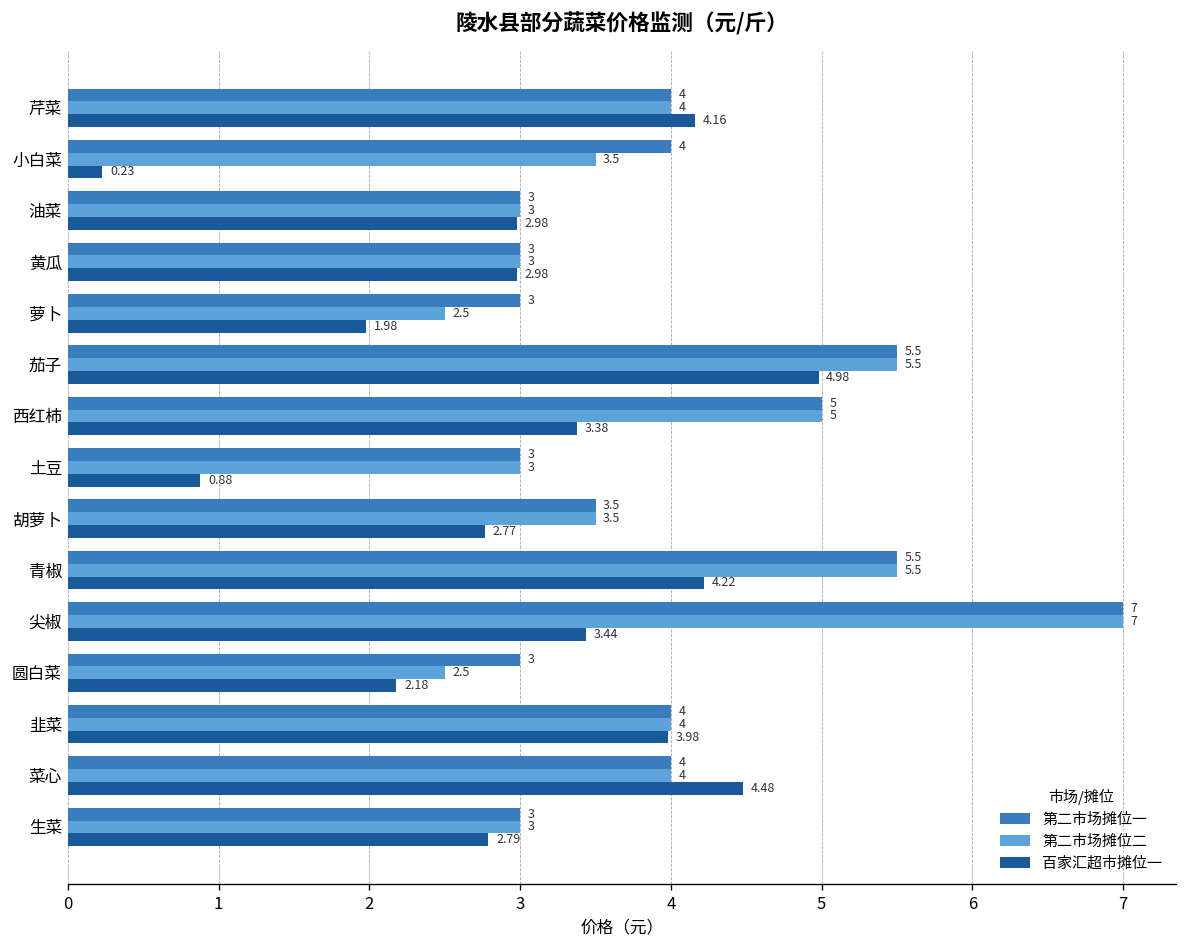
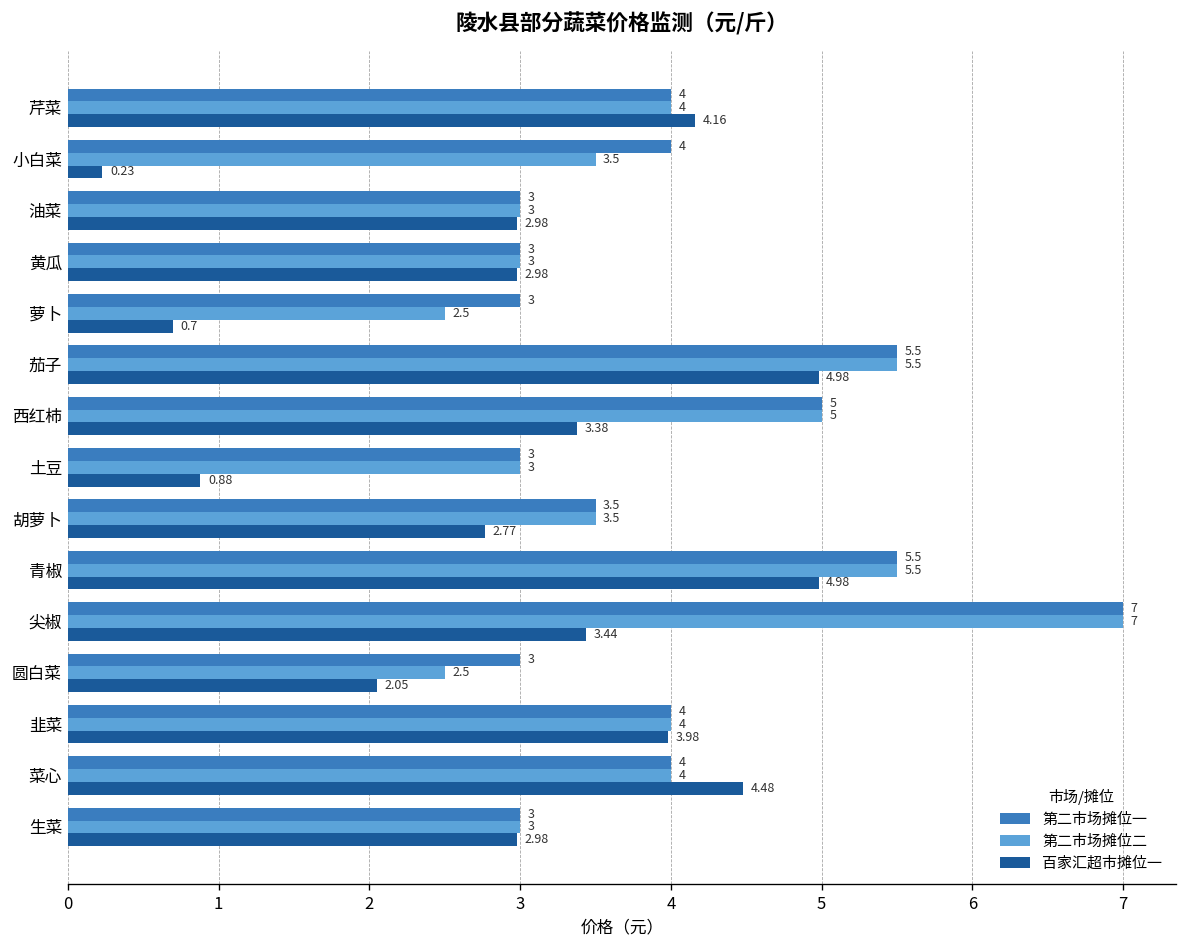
  {
    "百家汇超市摊位一": {
      "芹菜": 4.16,
      "小白菜": 0.23,
      "油菜": 2.98,
      "黄瓜": 2.98,
-     "萝卜": 1.98,
+     "萝卜": 0.7,
      "茄子": 4.98,
      "西红柿": 3.38,
      "土豆": 0.88,
      "胡萝卜": 2.77,
-     "青椒": 4.22,
+     "青椒": 4.98,
      "尖椒": 3.44,
-     "圆白菜": 2.18,
+     "圆白菜": 2.05,
      "韭菜": 3.98,
      "菜心": 4.48,
-     "生菜": 2.79
+     "生菜": 2.98
    }
  }
